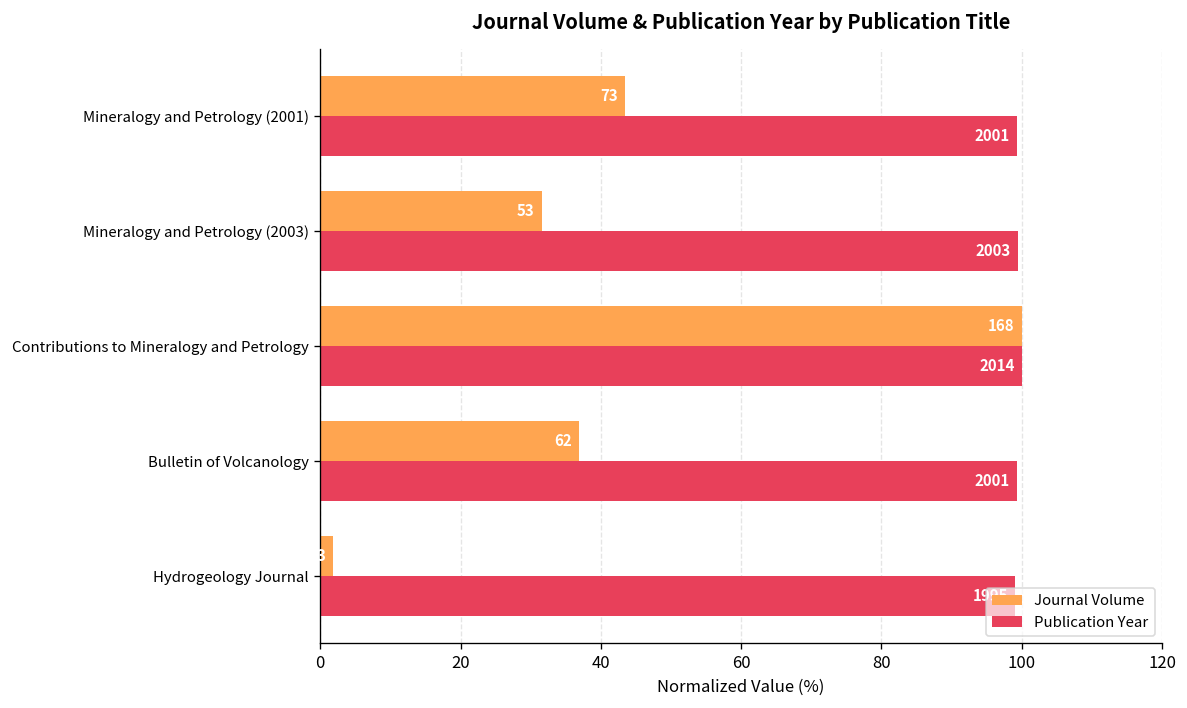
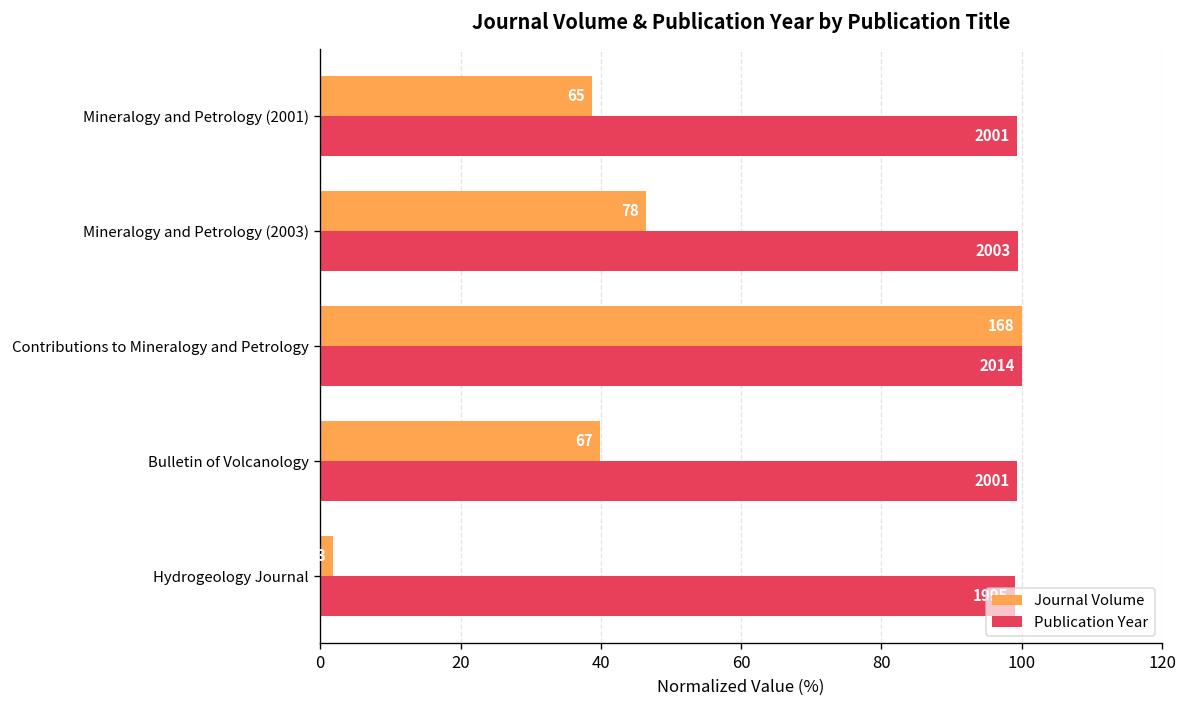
  {
    "Journal Volume": {
-     "Mineralogy and Petrology (2001)": 73,
-     "Mineralogy and Petrology (2003)": 53,
-     "Bulletin of Volcanology": 62
+     "Mineralogy and Petrology (2001)": 65,
+     "Mineralogy and Petrology (2003)": 78,
+     "Bulletin of Volcanology": 67
    }
  }
